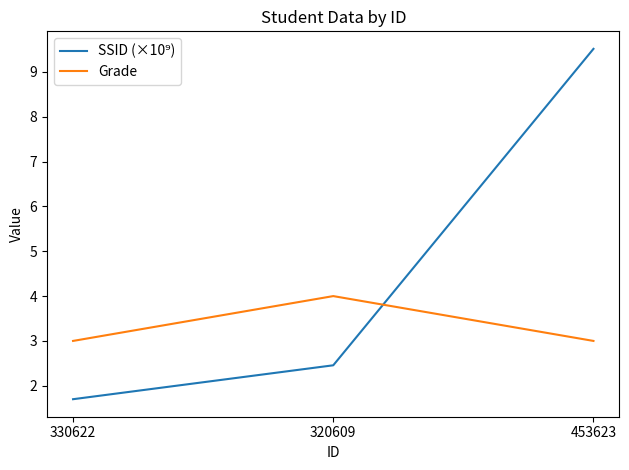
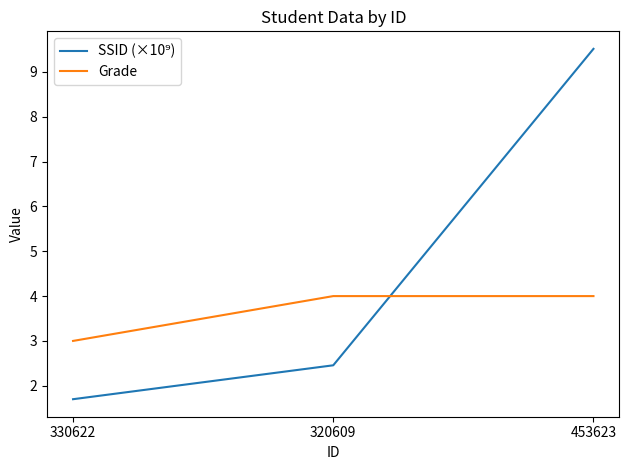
  {
    "SSID (×10⁹)": {
      "330622": 1.7,
      "320609": 2.5,
      "453623": 9.5
    },
    "Grade": {
      "330622": 3,
      "320609": 4,
-     "453623": 3
+     "453623": 4
    }
  }
